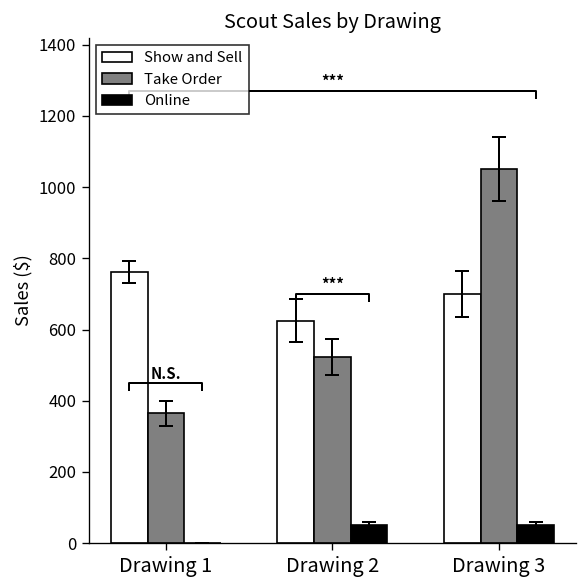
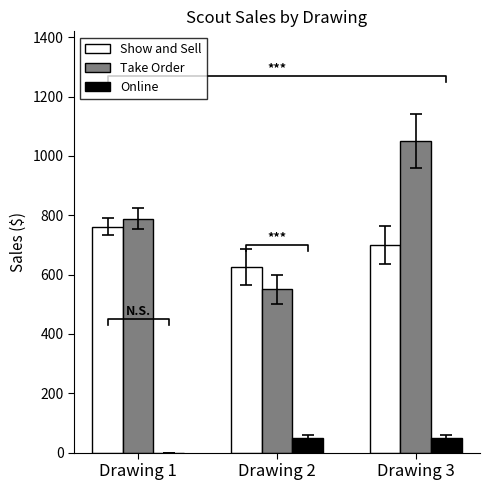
  {
    "Show and Sell": {
      "Drawing 1": 760,
      "Drawing 2": 630,
      "Drawing 3": 700
    },
    "Take Order": {
-     "Drawing 1": 370,
-     "Drawing 2": 520,
+     "Drawing 1": 790,
+     "Drawing 2": 550,
      "Drawing 3": 1050
    }
  }
